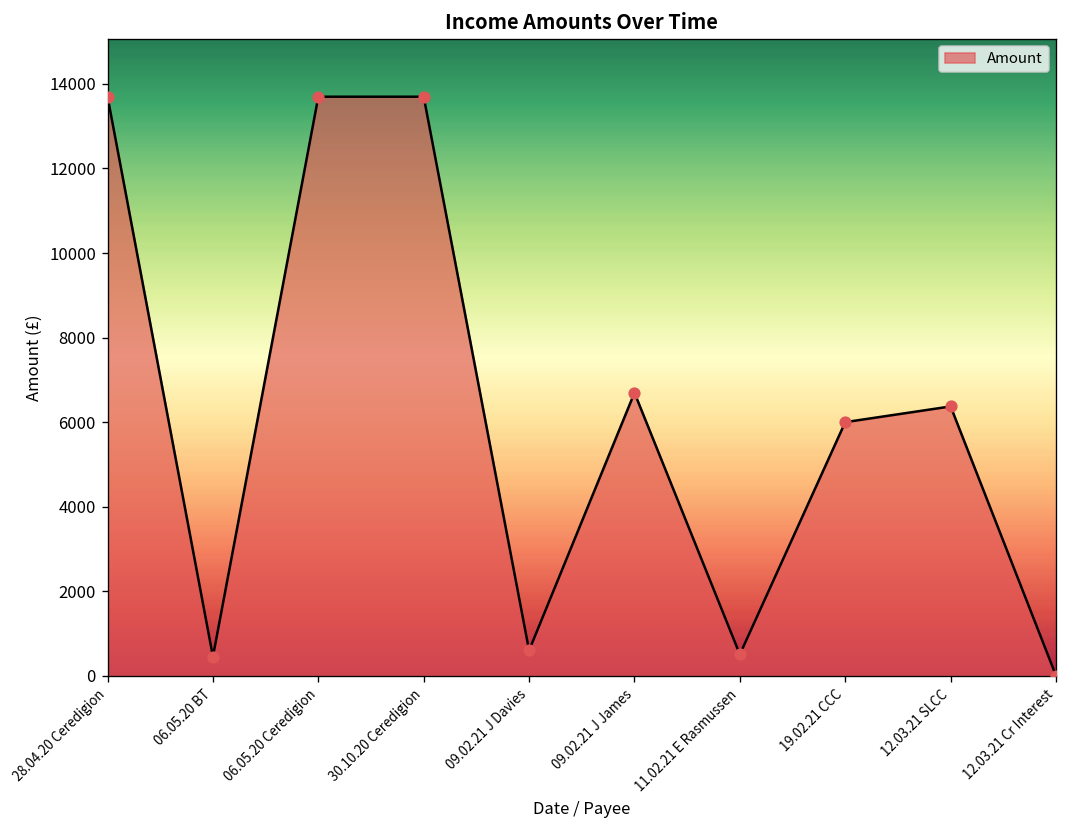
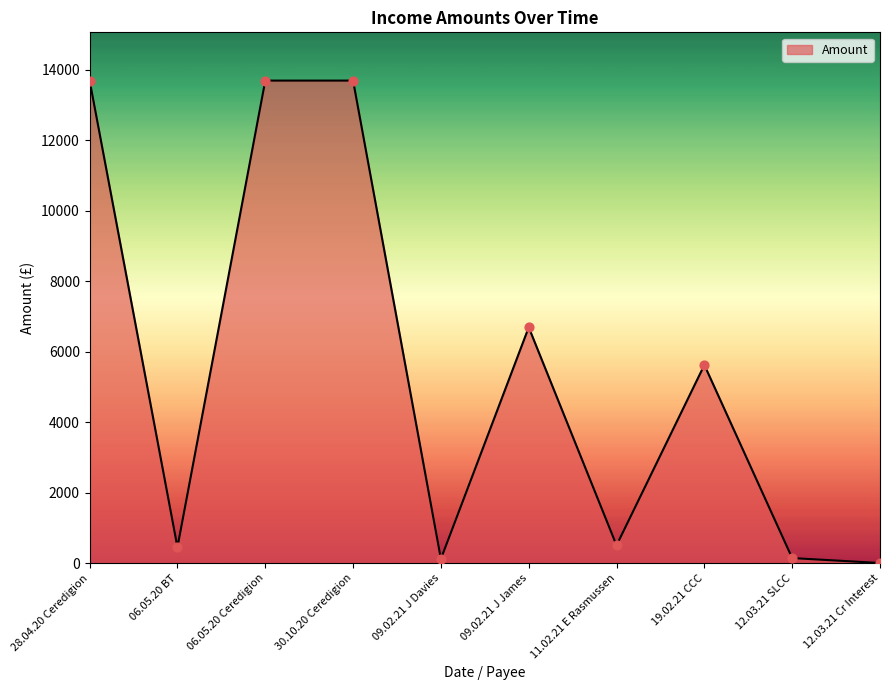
  {
    "28.04.20 Ceredigion": 13700,
    "06.05.20 BT": 500,
    "06.05.20 Ceredigion": 13700,
    "30.10.20 Ceredigion": 13700,
-   "09.02.21 J Davies": 600,
+   "09.02.21 J Davies": 100,
    "09.02.21 J James": 6700,
    "11.02.21 E Rasmussen": 500,
-   "19.02.21 CCC": 6000,
-   "12.03.21 SLCC": 6400,
+   "19.02.21 CCC": 5600,
+   "12.03.21 SLCC": 100,
    "12.03.21 Cr Interest": 0
  }
